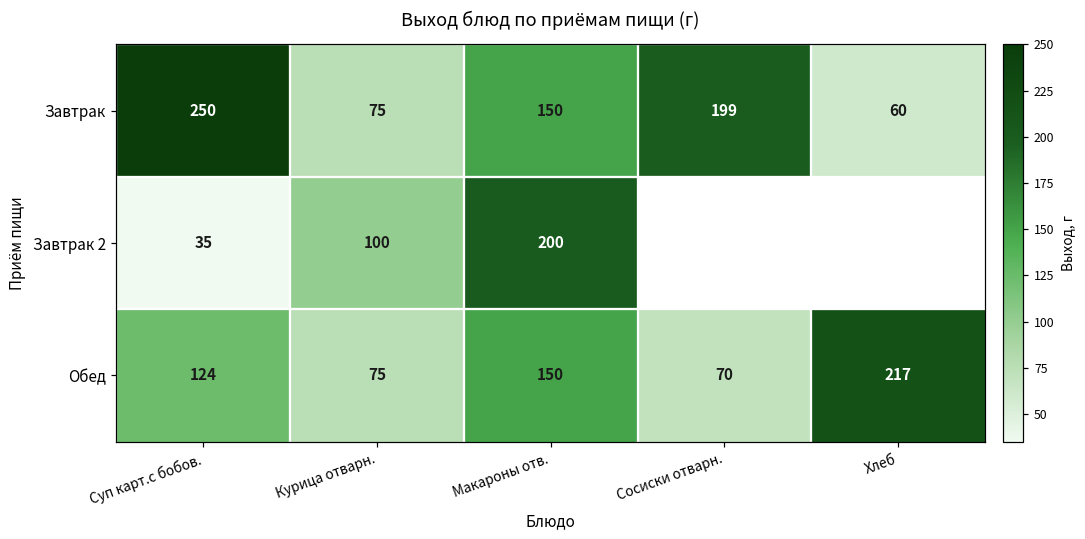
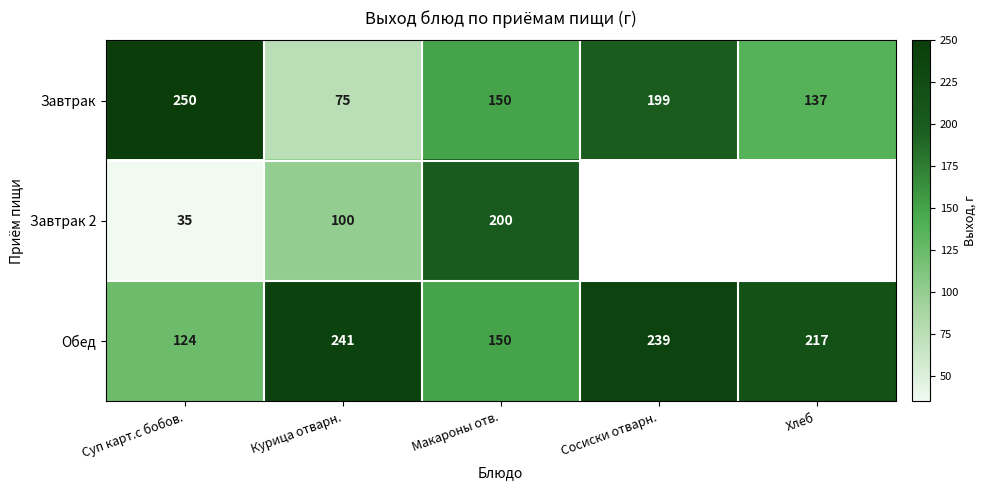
  {
    "Завтрак": {
      "Суп карт.с бобов.": 250,
      "Курица отварн.": 75,
      "Макароны отв.": 150,
      "Сосиски отварн.": 199,
-     "Хлеб": 60
+     "Хлеб": 137
    },
    "Завтрак 2": {
      "Суп карт.с бобов.": 35,
      "Курица отварн.": 100,
      "Макароны отв.": 200
    },
    "Обед": {
      "Суп карт.с бобов.": 124,
-     "Курица отварн.": 75,
+     "Курица отварн.": 241,
      "Макароны отв.": 150,
-     "Сосиски отварн.": 70,
+     "Сосиски отварн.": 239,
      "Хлеб": 217
    }
  }
